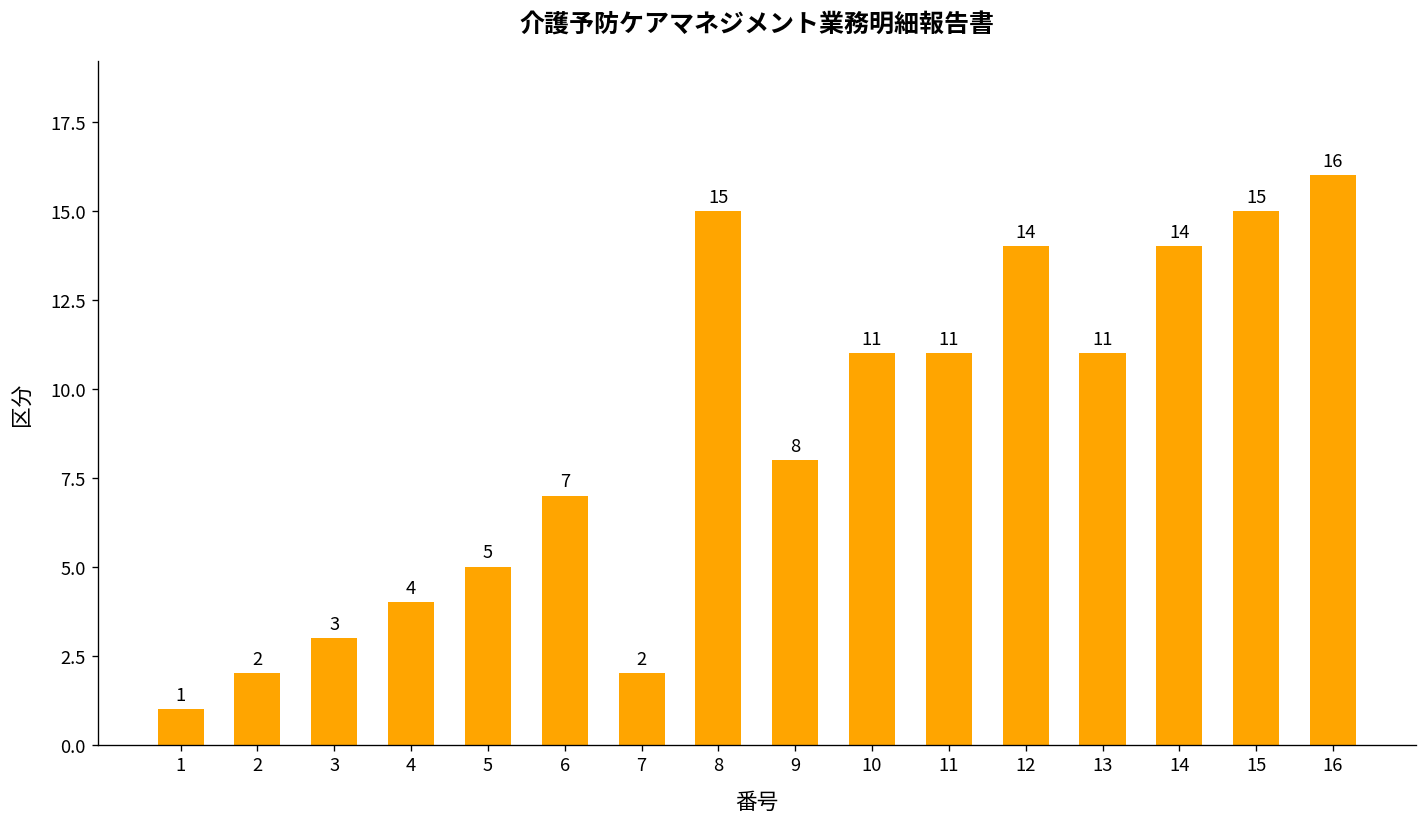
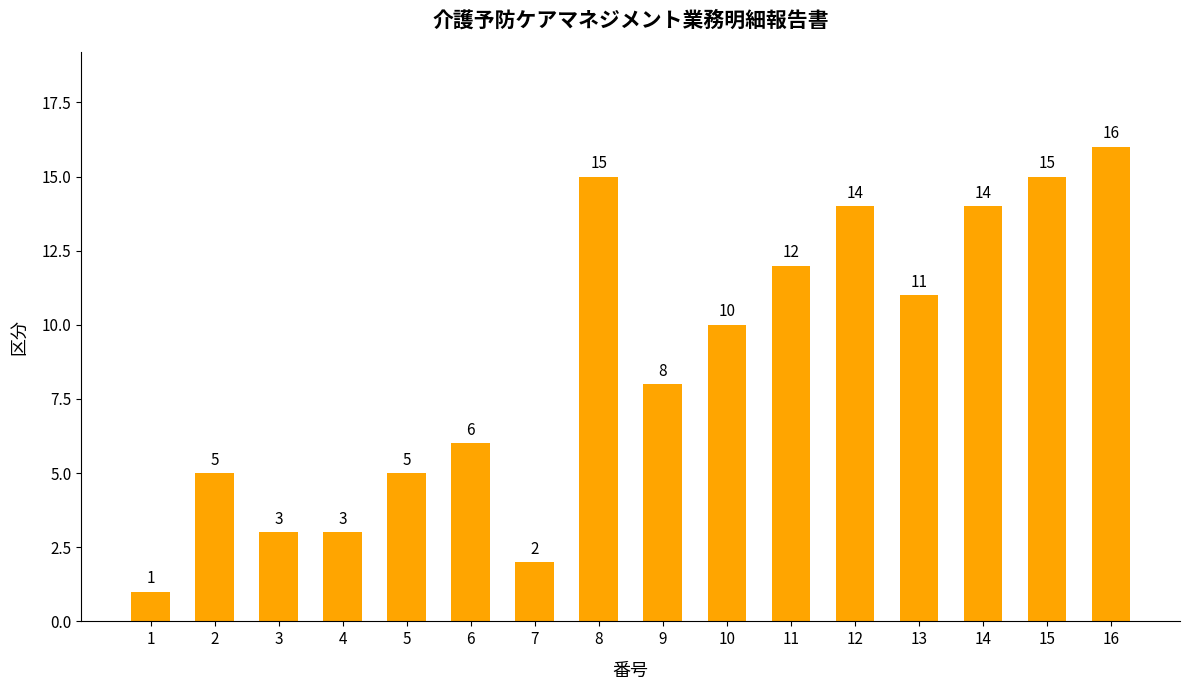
  {
    "1": 1,
-   "2": 2,
+   "2": 5,
    "3": 3,
-   "4": 4,
+   "4": 3,
    "5": 5,
-   "6": 7,
+   "6": 6,
    "7": 2,
    "8": 15,
    "9": 8,
-   "10": 11,
-   "11": 11,
+   "10": 10,
+   "11": 12,
    "12": 14,
    "13": 11,
    "14": 14,
    "15": 15,
    "16": 16
  }
